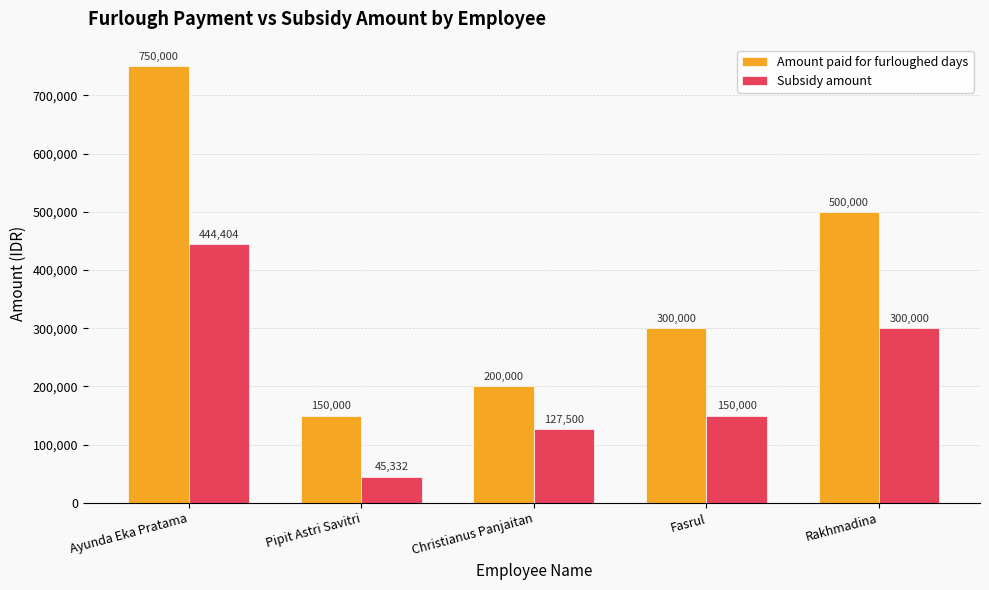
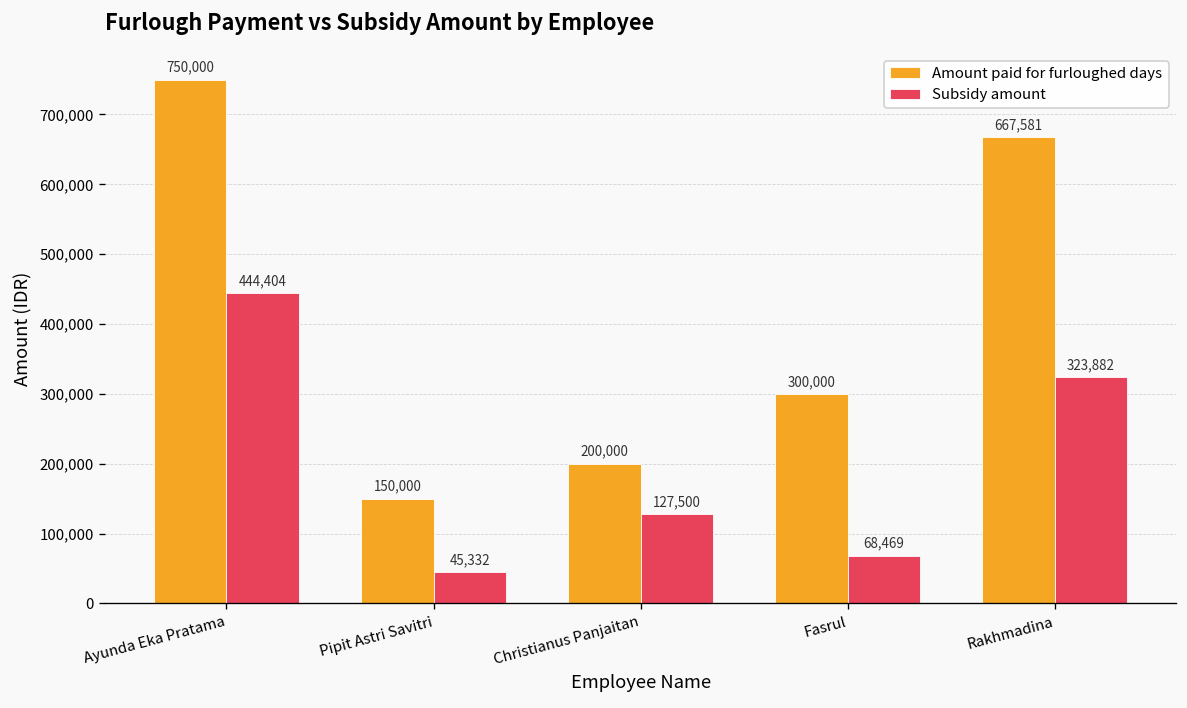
  {
    "Amount paid for furloughed days": {
      "Ayunda Eka Pratama": "750,000",
      "Pipit Astri Savitri": "150,000",
      "Christianus Panjaitan": "200,000",
      "Fasrul": "300,000",
-     "Rakhmadina": "500,000"
+     "Rakhmadina": "667,581"
    },
    "Subsidy amount": {
      "Ayunda Eka Pratama": "444,404",
      "Pipit Astri Savitri": "45,332",
      "Christianus Panjaitan": "127,500",
-     "Fasrul": "150,000",
-     "Rakhmadina": "300,000"
+     "Fasrul": "68,469",
+     "Rakhmadina": "323,882"
    }
  }
